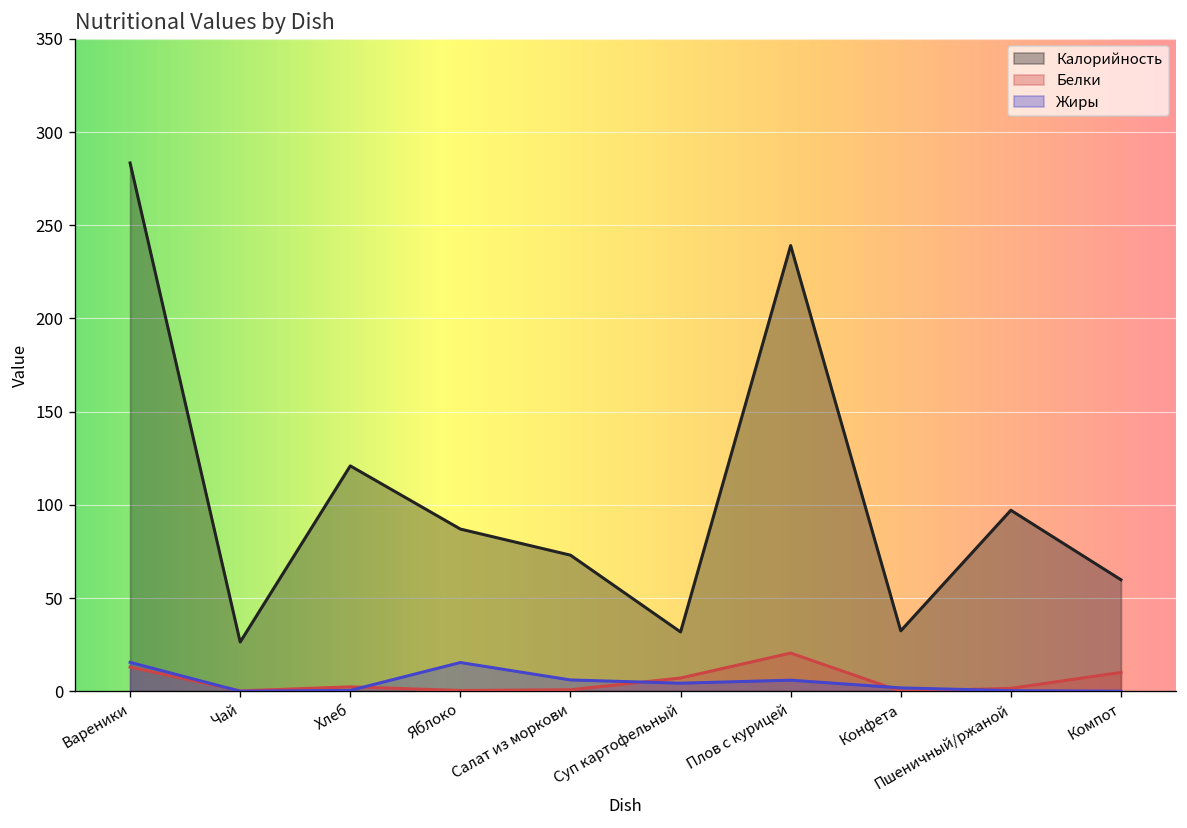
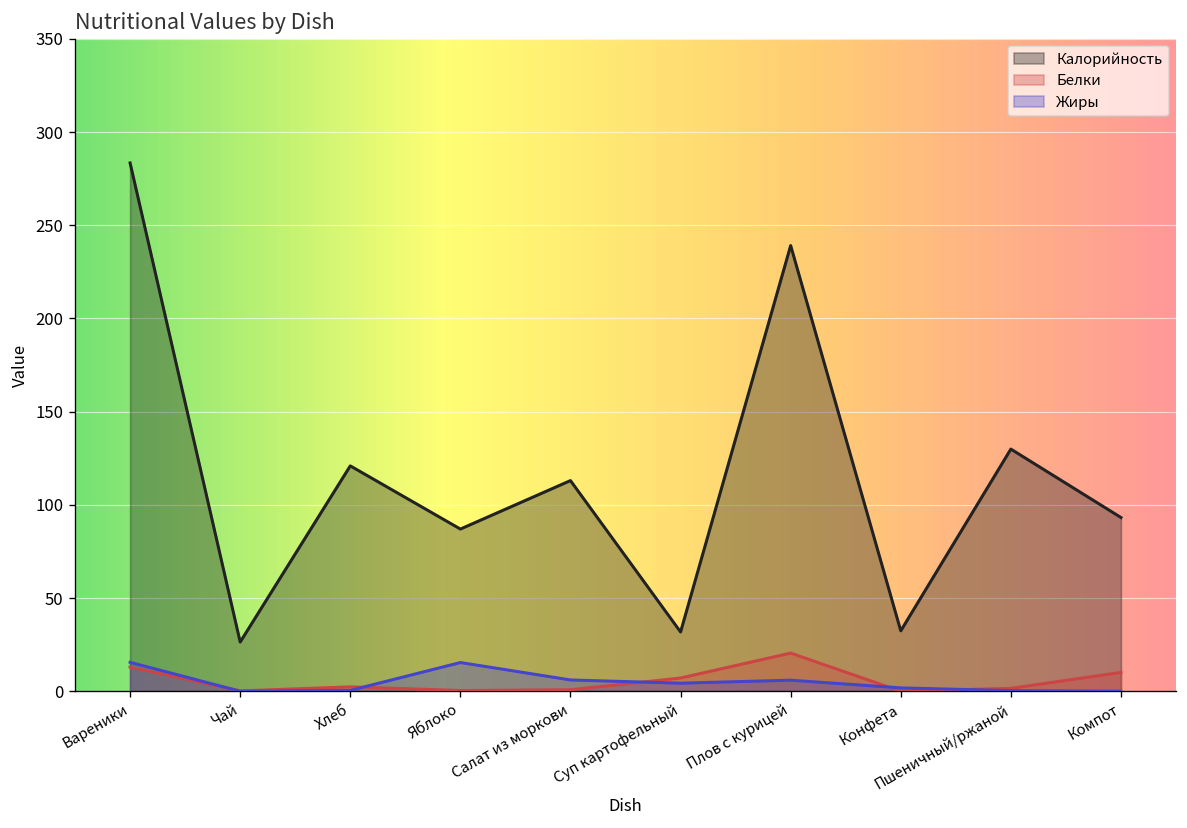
  {
    "Калорийность": {
      "Вареники": 283,
      "Чай": 26,
      "Хлеб": 121,
      "Яблоко": 87,
-     "Салат из моркови": 73,
+     "Салат из моркови": 113,
      "Суп картофельный": 32,
      "Плов с курицей": 239,
      "Конфета": 32,
-     "Пшеничный/ржаной": 97,
-     "Компот": 60
+     "Пшеничный/ржаной": 130,
+     "Компот": 93
    },
    "Белки": {
      "Вареники": 13,
      "Хлеб": 2,
      "Яблоко": 0,
      "Салат из моркови": 1,
      "Суп картофельный": 7,
      "Плов с курицей": 20,
      "Конфета": 0,
      "Компот": 10
    },
    "Жиры": {
      "Вареники": 16,
      "Хлеб": 0,
      "Яблоко": 15,
      "Салат из моркови": 6,
      "Суп картофельный": 4,
      "Плов с курицей": 6,
      "Конфета": 2,
      "Компот": 0
    }
  }
